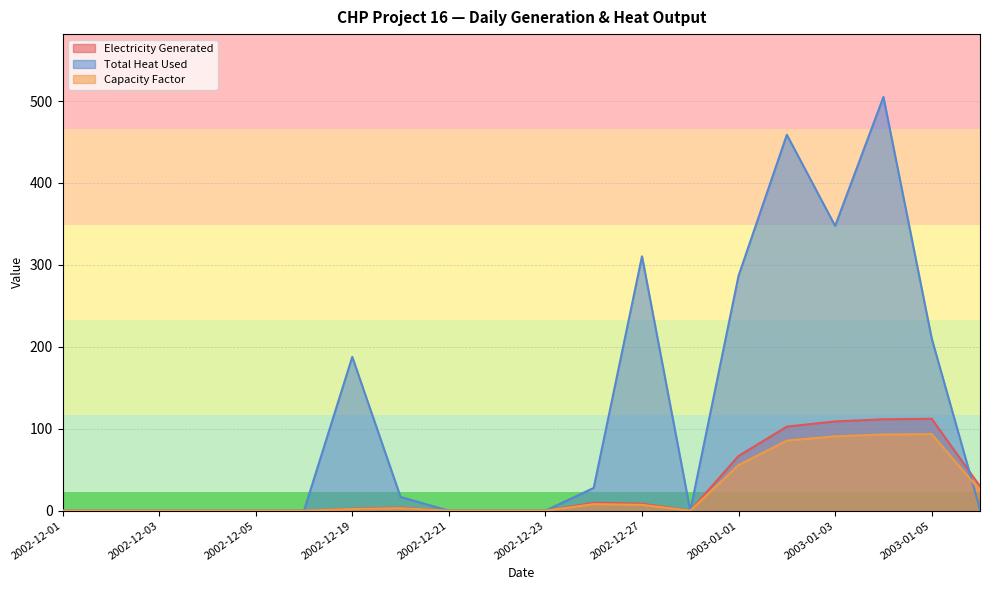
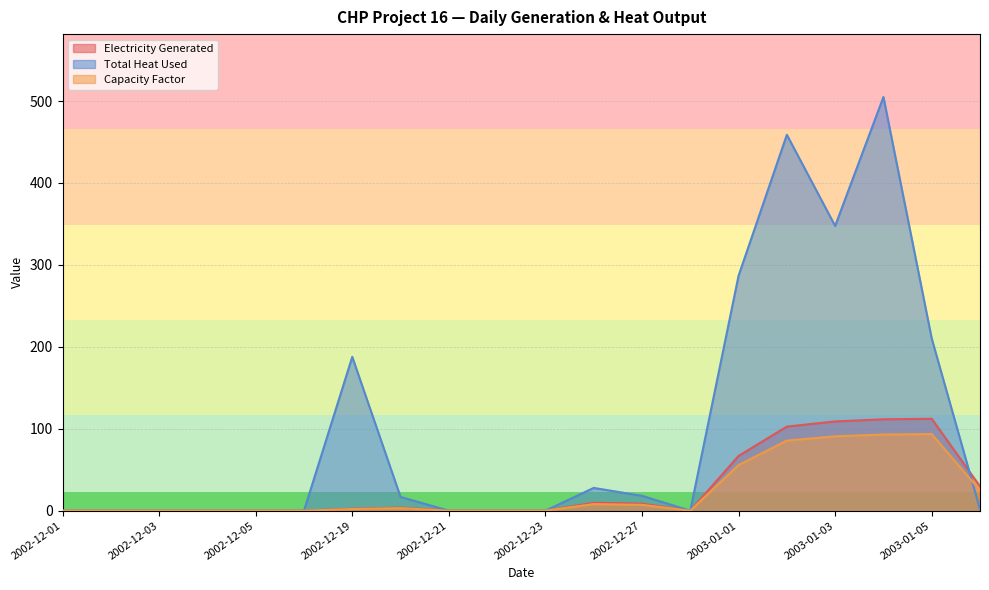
  {
    "Total Heat Used": {
      "2002-12-19": 190,
-     "2002-12-27": 310,
+     "2002-12-27": 20,
      "2003-01-01": 290,
      "2003-01-03": 350,
      "2003-01-05": 210
    }
  }
